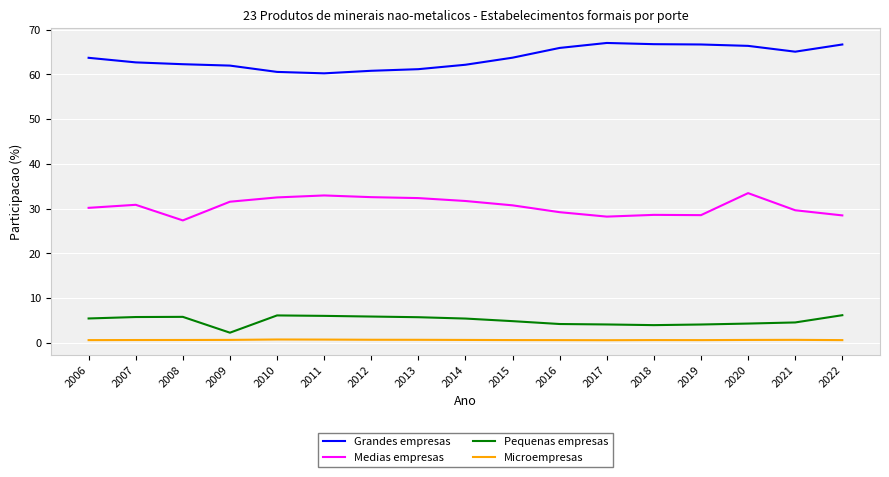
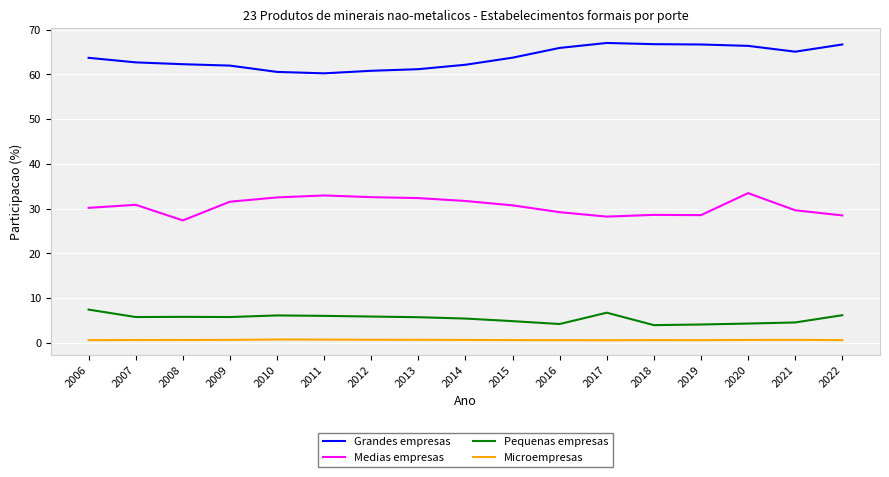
  {
    "Grandes empresas": {
      "2006": 64,
      "2007": 63,
      "2008": 62,
      "2009": 62,
      "2010": 61,
      "2011": 60,
      "2012": 61,
      "2013": 61,
      "2014": 62,
      "2015": 64,
      "2016": 66,
      "2017": 67,
      "2018": 67,
      "2019": 67,
      "2020": 66,
      "2021": 65,
      "2022": 67
    },
    "Medias empresas": {
      "2006": 30,
      "2007": 31,
      "2008": 27,
      "2009": 32,
      "2010": 33,
      "2011": 33,
      "2012": 33,
      "2013": 32,
      "2014": 32,
      "2015": 31,
      "2016": 29,
      "2017": 28,
      "2018": 29,
      "2019": 29,
      "2020": 33,
      "2021": 30,
      "2022": 29
    },
    "Pequenas empresas": {
-     "2006": 5,
+     "2006": 7,
      "2007": 6,
      "2008": 6,
-     "2009": 2,
+     "2009": 6,
      "2010": 6,
      "2011": 6,
      "2012": 6,
      "2013": 6,
      "2014": 5,
      "2015": 5,
      "2016": 4,
-     "2017": 4,
+     "2017": 7,
      "2018": 4,
      "2019": 4,
      "2020": 4,
      "2021": 5,
      "2022": 6
    },
    "Microempresas": {
      "2006": 1,
      "2007": 1,
      "2008": 1,
      "2009": 1,
      "2010": 1,
      "2011": 1,
      "2012": 1,
      "2013": 1,
      "2014": 1,
      "2015": 1,
      "2016": 1,
      "2017": 1,
      "2018": 1,
      "2019": 1,
      "2020": 1,
      "2021": 1,
      "2022": 1
    }
  }
